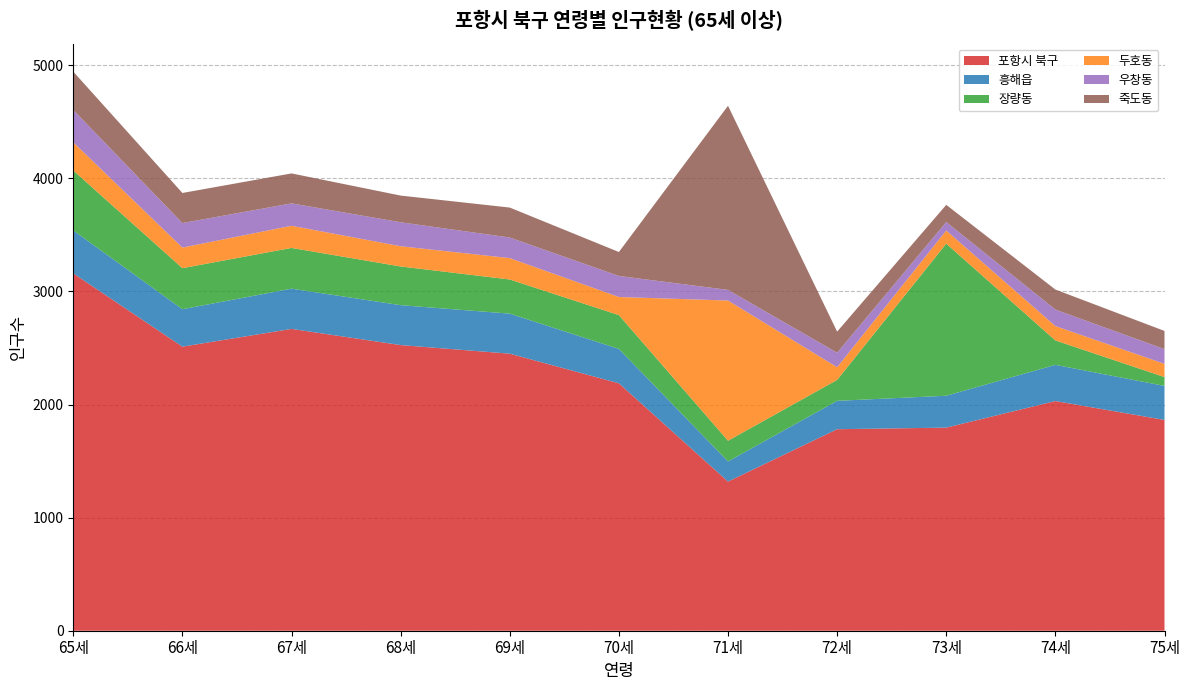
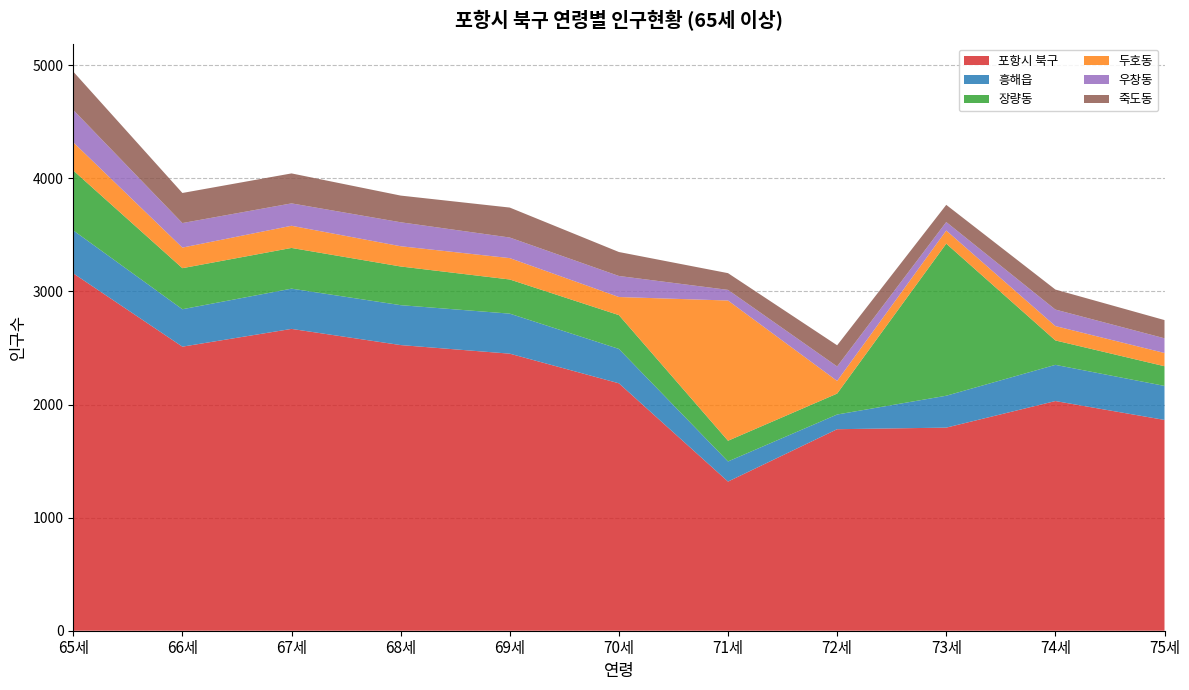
  {
    "포항시 북구": {
      "65세": 3160,
      "66세": 2510,
      "67세": 2670,
      "68세": 2530,
      "69세": 2450,
      "70세": 2190,
      "71세": 1320,
      "72세": 1780,
      "73세": 1800,
      "74세": 2030,
      "75세": 1860
    },
    "흥해읍": {
      "65세": 380,
      "66세": 330,
      "67세": 360,
      "68세": 350,
      "69세": 350,
      "70세": 300,
      "71세": 180,
-     "72세": 250,
+     "72세": 130,
      "73세": 280,
      "74세": 320,
      "75세": 300
    },
    "장량동": {
      "65세": 530,
      "66세": 360,
      "67세": 360,
      "68세": 340,
      "69세": 300,
      "70세": 300,
      "71세": 180,
      "72세": 190,
      "73세": 1350,
      "74세": 220,
-     "75세": 80
+     "75세": 170
    },
    "두호동": {
      "65세": 250,
      "66세": 180,
      "67세": 200,
      "68세": 180,
      "69세": 190,
      "70세": 160,
      "71세": 1240,
      "72세": 110,
      "73세": 120,
      "74세": 130,
      "75세": 120
    },
    "우창동": {
      "65세": 290,
      "66세": 220,
      "67세": 200,
      "68세": 210,
      "69세": 180,
      "70세": 190,
      "71세": 90,
      "72세": 130,
      "73세": 80,
      "74세": 150,
      "75세": 130
    },
    "죽도동": {
      "65세": 340,
      "66세": 270,
      "67세": 270,
      "68세": 240,
      "69세": 270,
      "70세": 210,
-     "71세": 1630,
+     "71세": 150,
      "72세": 190,
      "73세": 150,
      "74세": 180,
      "75세": 160
    }
  }
